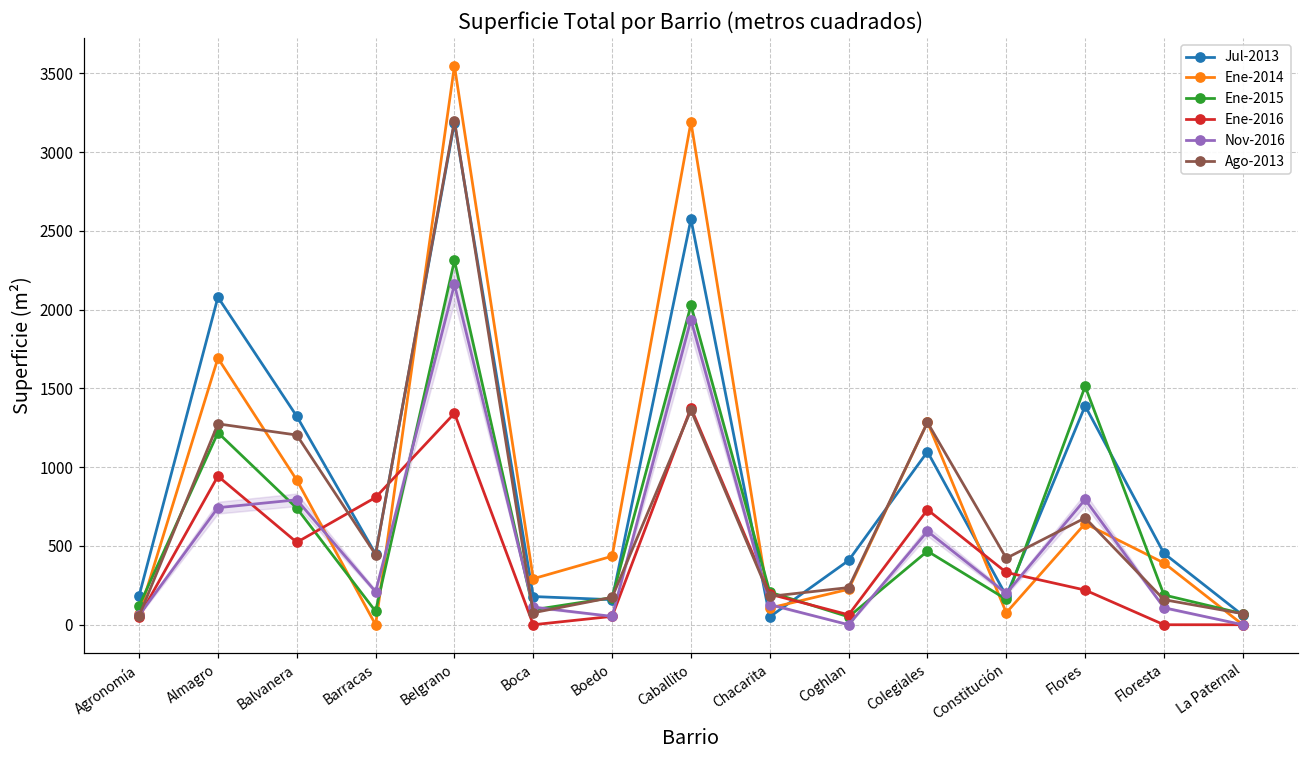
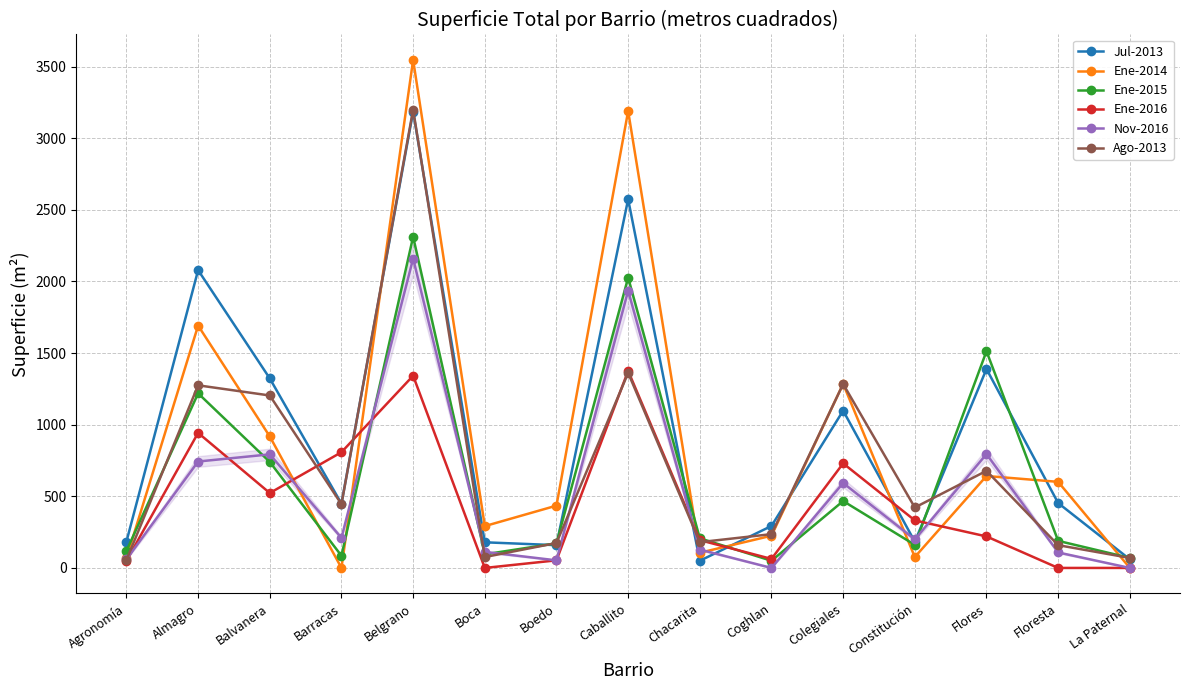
  {
    "Jul-2013": {
      "Agronomía": 180,
      "Almagro": 2080,
      "Balvanera": 1320,
      "Boca": 180,
      "Caballito": 2570,
      "Chacarita": 50,
-     "Coghlan": 410,
+     "Coghlan": 290,
      "Colegiales": 1100,
      "Flores": 1390,
      "Floresta": 450
    },
    "Ene-2014": {
      "Almagro": 1690,
      "Balvanera": 920,
      "Barracas": 0,
      "Belgrano": 3550,
      "Boca": 290,
      "Boedo": 440,
      "Caballito": 3190,
      "Chacarita": 110,
      "Constitución": 80,
      "Flores": 640,
-     "Floresta": 390
+     "Floresta": 600
    },
    "Ene-2015": {
      "Agronomía": 120,
      "Almagro": 1220,
      "Balvanera": 740,
      "Barracas": 90,
      "Belgrano": 2310,
      "Colegiales": 470,
      "Constitución": 160,
      "Flores": 1510,
      "Floresta": 190
    },
    "Ene-2016": {
      "Almagro": 940,
      "Balvanera": 520,
      "Barracas": 810,
      "Belgrano": 1340,
      "Boca": 0,
      "Colegiales": 730,
      "Constitución": 330,
      "Flores": 220,
      "Floresta": 0
    },
    "Ago-2013": {
      "Almagro": 1280,
      "Balvanera": 1200,
      "Boca": 80,
      "Constitución": 420,
      "Flores": 680,
      "Floresta": 160
    }
  }
